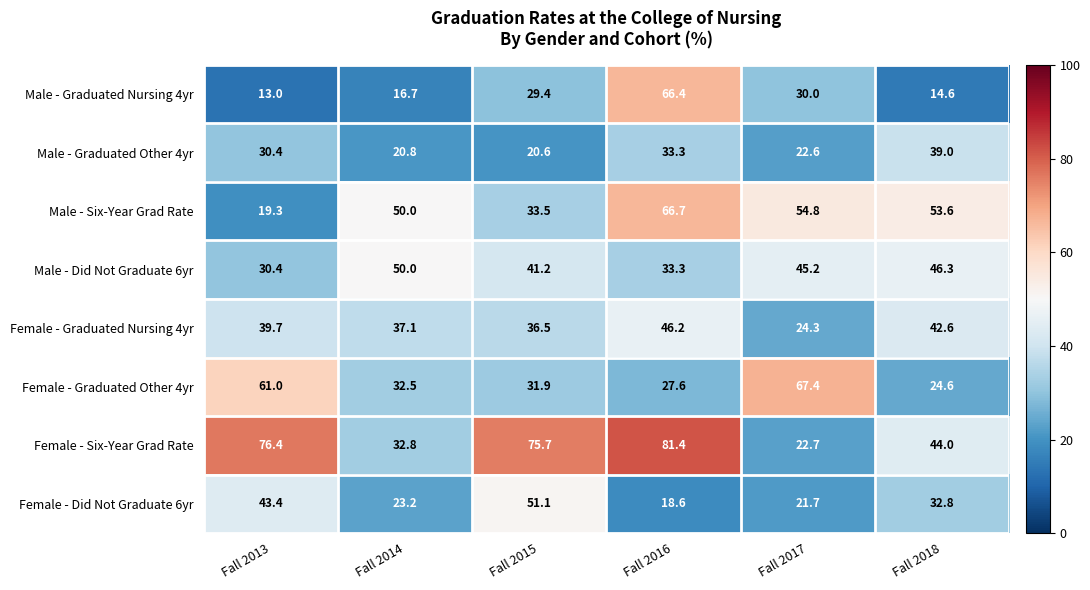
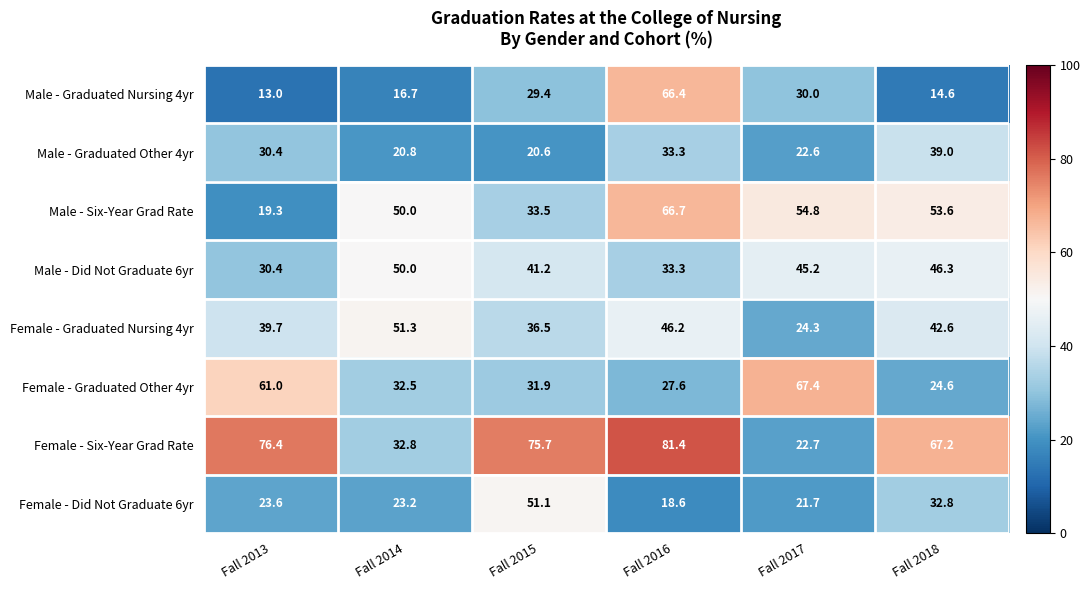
  {
    "Male - Graduated Nursing 4yr": {
      "Fall 2013": 13.0,
      "Fall 2014": 16.7,
      "Fall 2015": 29.4,
      "Fall 2016": 66.4,
      "Fall 2017": 30.0,
      "Fall 2018": 14.6
    },
    "Male - Graduated Other 4yr": {
      "Fall 2013": 30.4,
      "Fall 2014": 20.8,
      "Fall 2015": 20.6,
      "Fall 2016": 33.3,
      "Fall 2017": 22.6,
      "Fall 2018": 39.0
    },
    "Male - Six-Year Grad Rate": {
      "Fall 2013": 19.3,
      "Fall 2014": 50.0,
      "Fall 2015": 33.5,
      "Fall 2016": 66.7,
      "Fall 2017": 54.8,
      "Fall 2018": 53.6
    },
    "Male - Did Not Graduate 6yr": {
      "Fall 2013": 30.4,
      "Fall 2014": 50.0,
      "Fall 2015": 41.2,
      "Fall 2016": 33.3,
      "Fall 2017": 45.2,
      "Fall 2018": 46.3
    },
    "Female - Graduated Nursing 4yr": {
      "Fall 2013": 39.7,
-     "Fall 2014": 37.1,
+     "Fall 2014": 51.3,
      "Fall 2015": 36.5,
      "Fall 2016": 46.2,
      "Fall 2017": 24.3,
      "Fall 2018": 42.6
    },
    "Female - Graduated Other 4yr": {
      "Fall 2013": 61.0,
      "Fall 2014": 32.5,
      "Fall 2015": 31.9,
      "Fall 2016": 27.6,
      "Fall 2017": 67.4,
      "Fall 2018": 24.6
    },
    "Female - Six-Year Grad Rate": {
      "Fall 2013": 76.4,
      "Fall 2014": 32.8,
      "Fall 2015": 75.7,
      "Fall 2016": 81.4,
      "Fall 2017": 22.7,
-     "Fall 2018": 44.0
+     "Fall 2018": 67.2
    },
    "Female - Did Not Graduate 6yr": {
-     "Fall 2013": 43.4,
+     "Fall 2013": 23.6,
      "Fall 2014": 23.2,
      "Fall 2015": 51.1,
      "Fall 2016": 18.6,
      "Fall 2017": 21.7,
      "Fall 2018": 32.8
    }
  }
